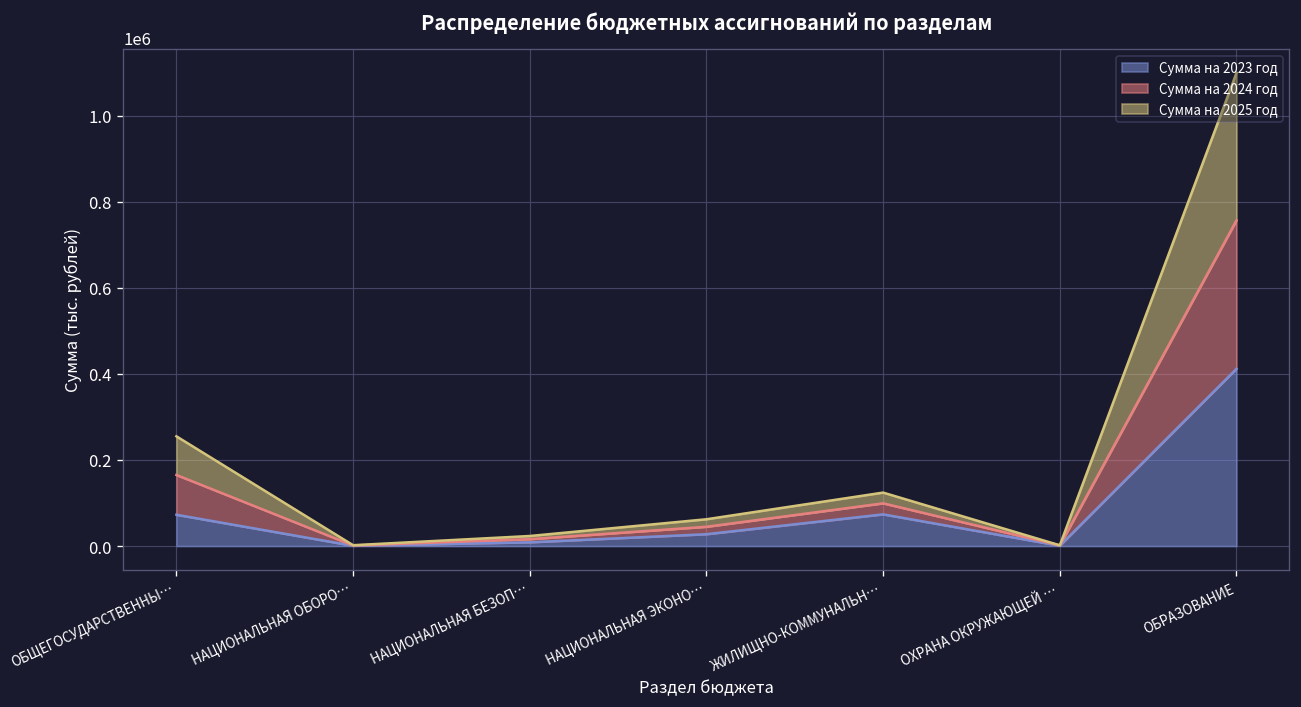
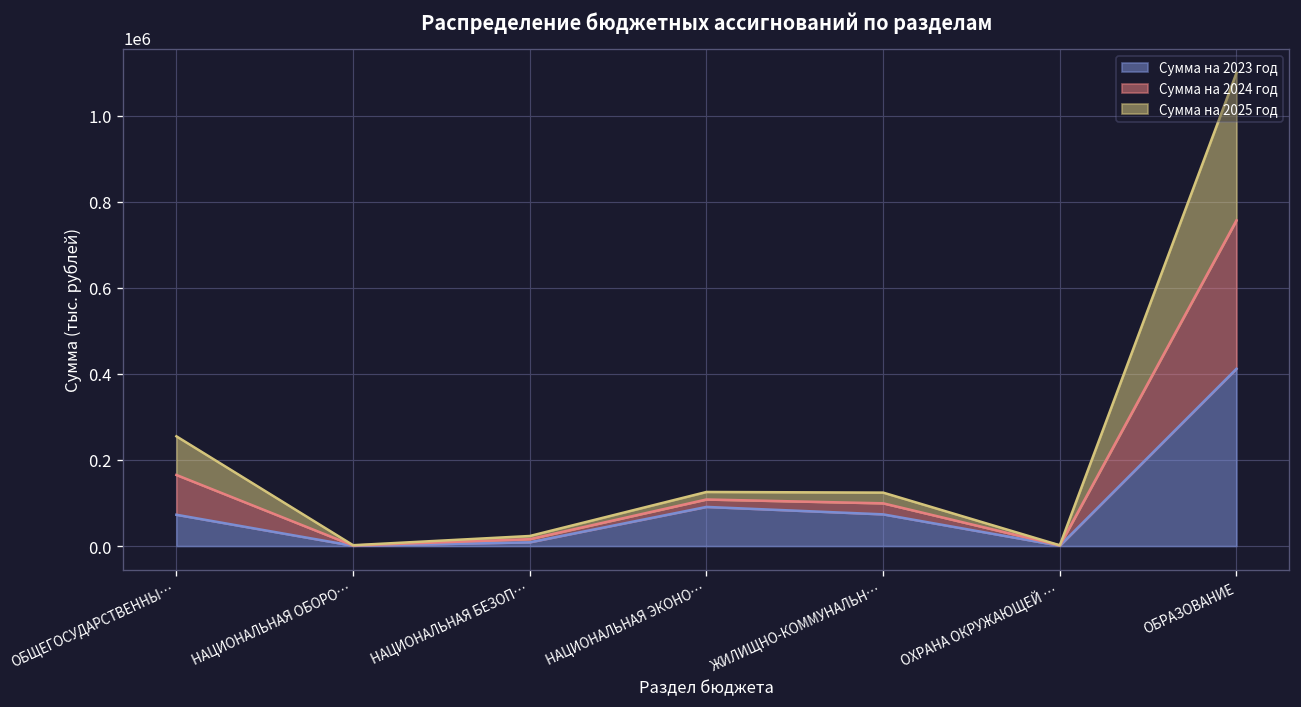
  {
    "Сумма на 2023 год": {
      "ОБЩЕГОСУДАРСТВЕННЫ…": 70000,
      "НАЦИОНАЛЬНАЯ БЕЗОП…": 10000,
-     "НАЦИОНАЛЬНАЯ ЭКОНО…": 30000,
+     "НАЦИОНАЛЬНАЯ ЭКОНО…": 90000,
      "ЖИЛИЩНО-КОММУНАЛЬН…": 70000,
      "ОБРАЗОВАНИЕ": 410000
    }
  }
